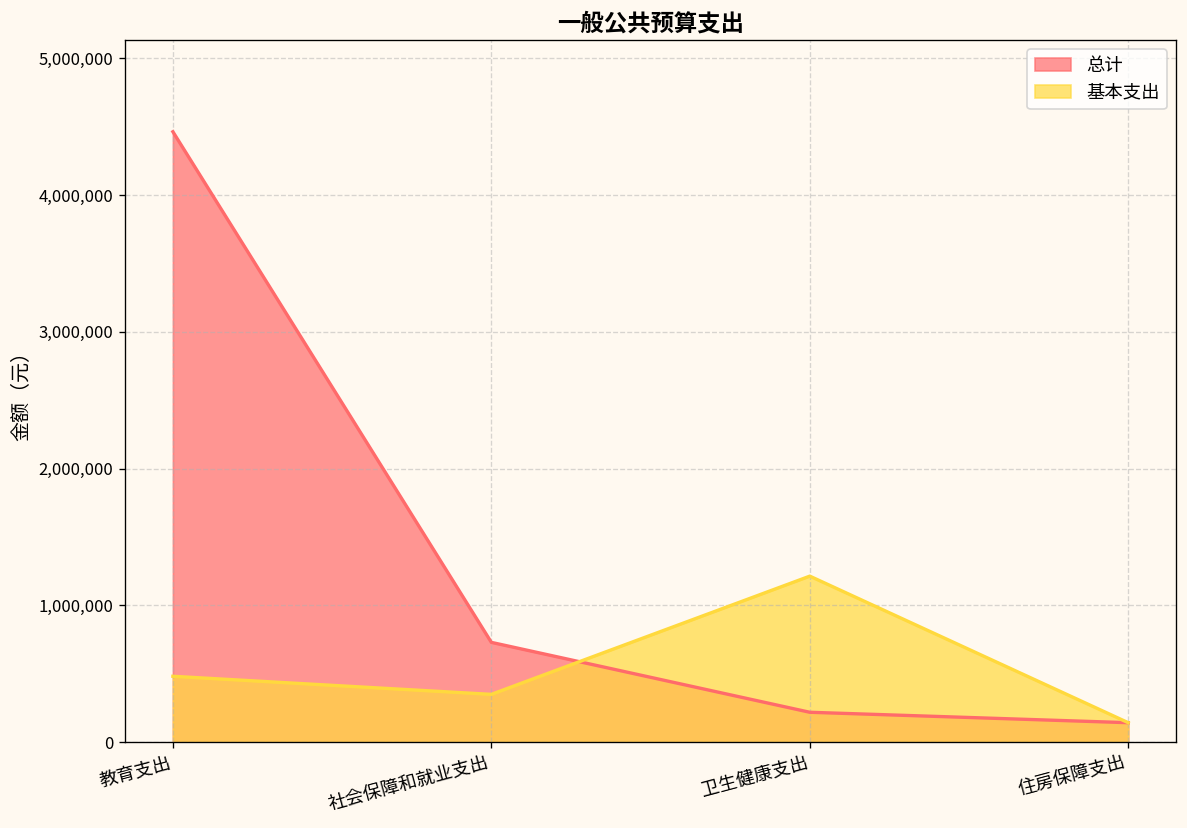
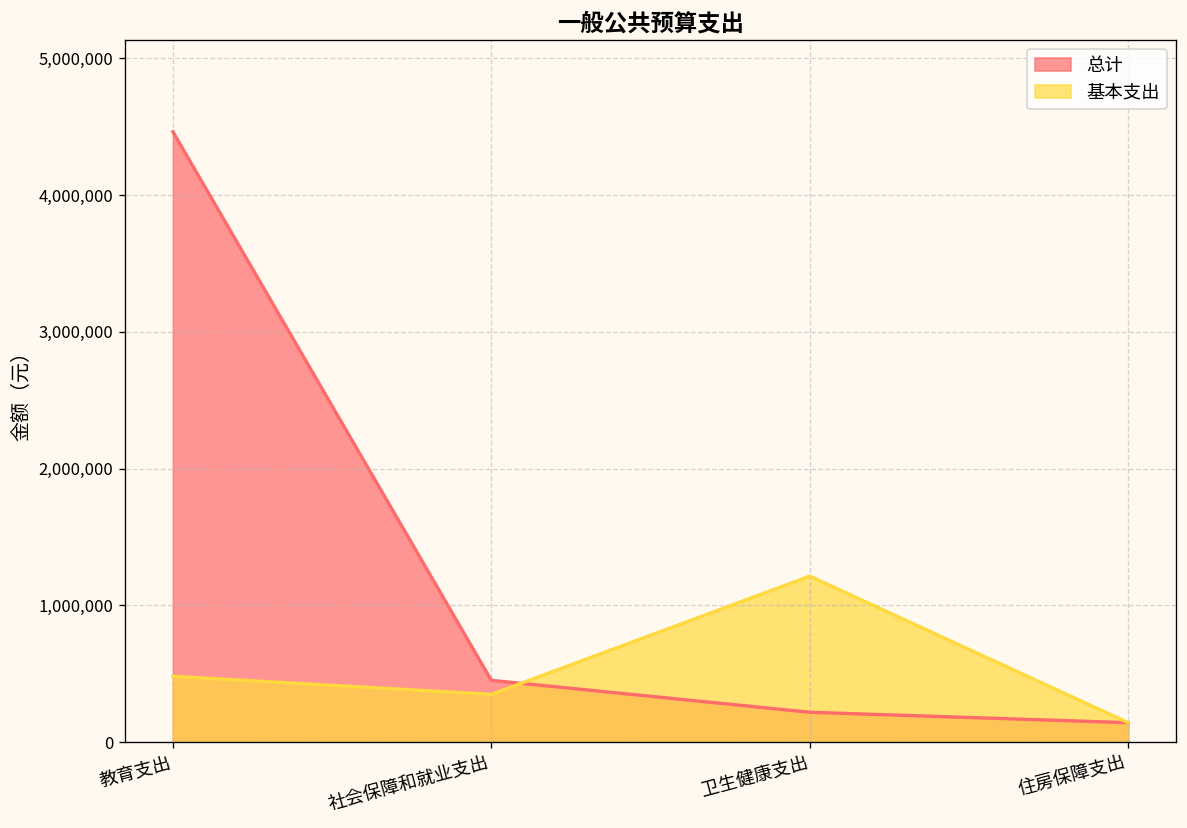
  {
    "总计": {
      "教育支出": "4,460,000",
-     "社会保障和就业支出": "730,000",
+     "社会保障和就业支出": "450,000",
      "卫生健康支出": "220,000"
    },
    "基本支出": {
      "教育支出": "480,000",
      "社会保障和就业支出": "350,000",
      "卫生健康支出": "1,210,000"
    }
  }
